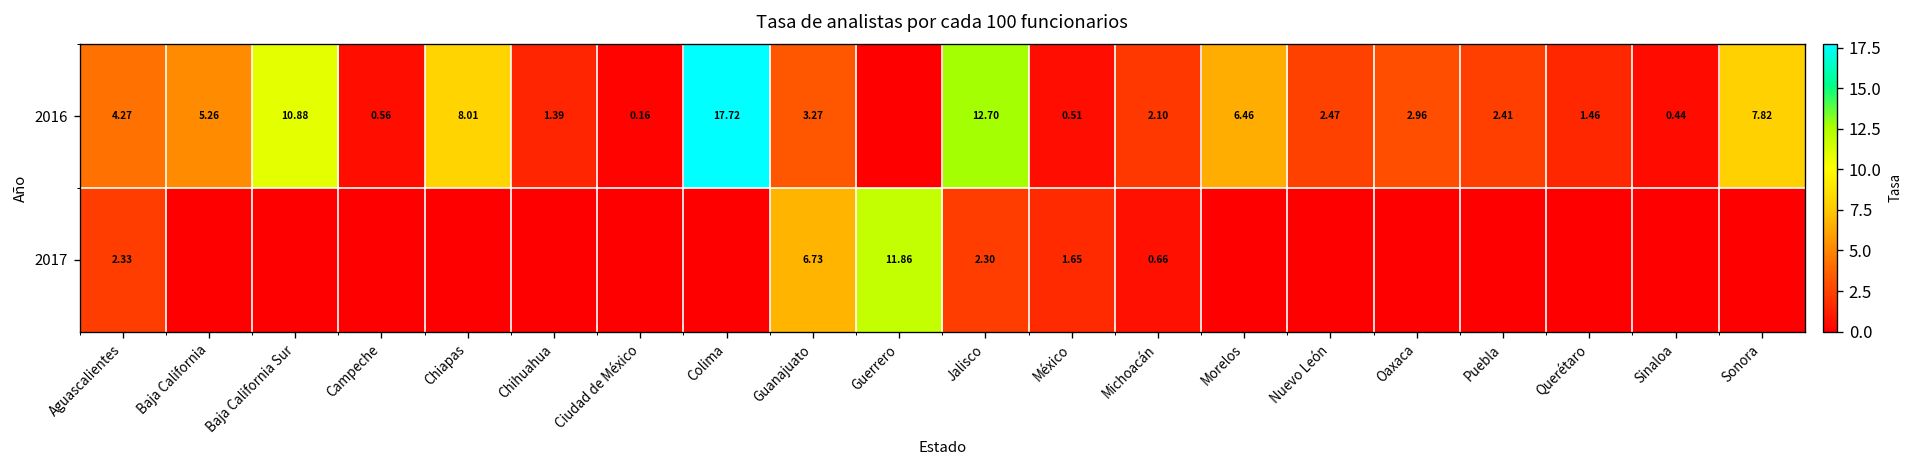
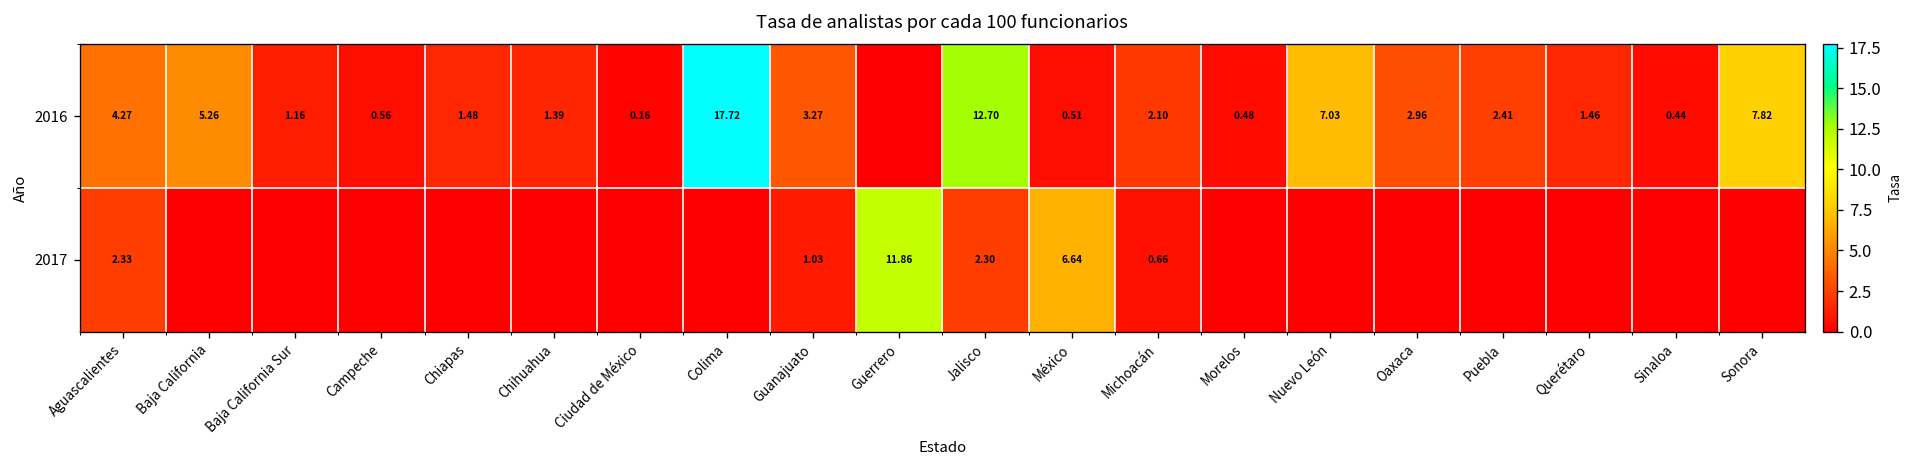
  {
    "2016": {
      "Aguascalientes": 4.27,
      "Baja California": 5.26,
-     "Baja California Sur": 10.88,
+     "Baja California Sur": 1.16,
      "Campeche": 0.56,
-     "Chiapas": 8.01,
+     "Chiapas": 1.48,
      "Chihuahua": 1.39,
      "Ciudad de México": 0.16,
      "Colima": 17.72,
      "Guanajuato": 3.27,
      "Jalisco": 12.70,
      "México": 0.51,
      "Michoacán": 2.10,
-     "Morelos": 6.46,
-     "Nuevo León": 2.47,
+     "Morelos": 0.48,
+     "Nuevo León": 7.03,
      "Oaxaca": 2.96,
      "Puebla": 2.41,
      "Querétaro": 1.46,
      "Sinaloa": 0.44,
      "Sonora": 7.82
    },
    "2017": {
      "Aguascalientes": 2.33,
-     "Guanajuato": 6.73,
+     "Guanajuato": 1.03,
      "Guerrero": 11.86,
      "Jalisco": 2.30,
-     "México": 1.65,
+     "México": 6.64,
      "Michoacán": 0.66
    }
  }
